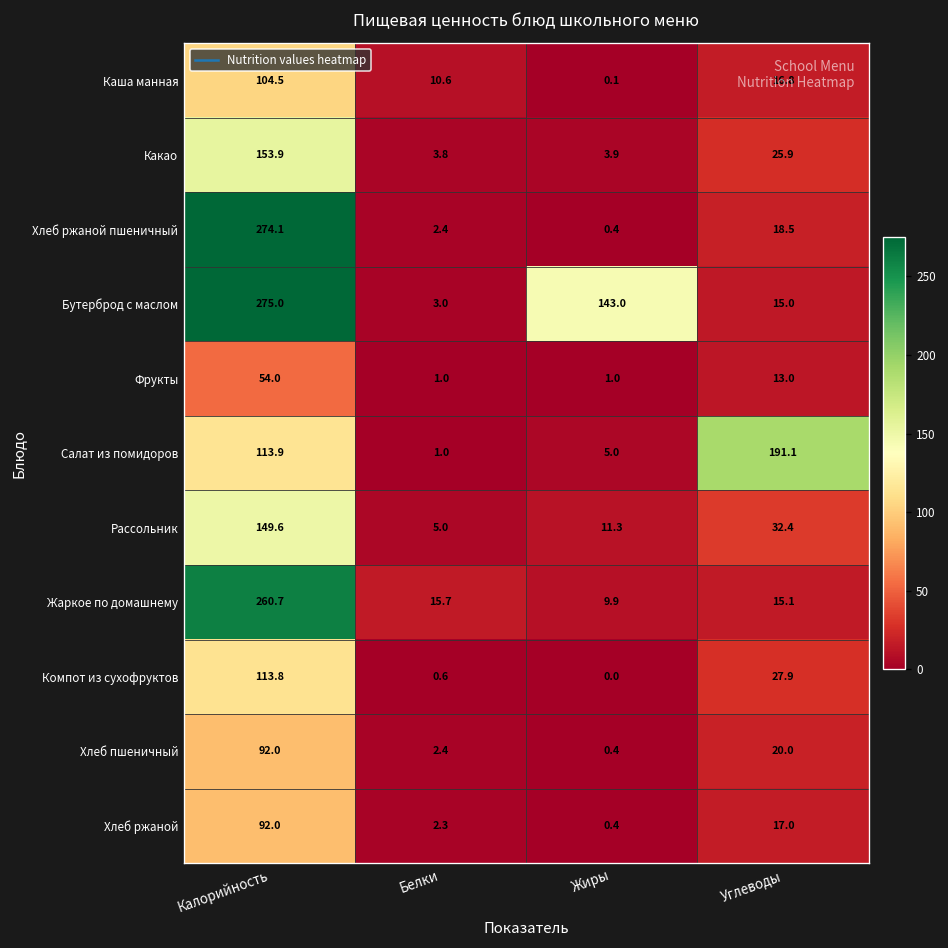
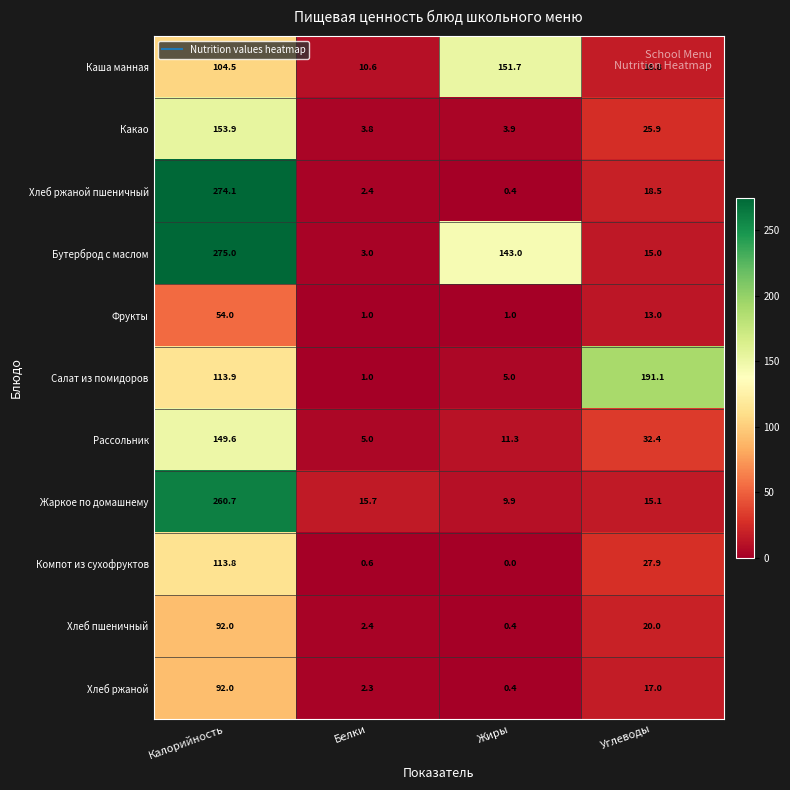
  {
    "Каша манная": {
      "Калорийность": 104.5,
      "Белки": 10.6,
-     "Жиры": 0.1
+     "Жиры": 151.7
    },
    "Какао": {
      "Калорийность": 153.9,
      "Белки": 3.8,
      "Жиры": 3.9,
      "Углеводы": 25.9
    },
    "Хлеб ржаной пшеничный": {
      "Калорийность": 274.1,
      "Белки": 2.4,
      "Жиры": 0.4,
      "Углеводы": 18.5
    },
    "Бутерброд с маслом": {
      "Калорийность": 275.0,
      "Белки": 3.0,
      "Жиры": 143.0,
      "Углеводы": 15.0
    },
    "Фрукты": {
      "Калорийность": 54.0,
      "Белки": 1.0,
      "Жиры": 1.0,
      "Углеводы": 13.0
    },
    "Салат из помидоров": {
      "Калорийность": 113.9,
      "Белки": 1.0,
      "Жиры": 5.0,
      "Углеводы": 191.1
    },
    "Рассольник": {
      "Калорийность": 149.6,
      "Белки": 5.0,
      "Жиры": 11.3,
      "Углеводы": 32.4
    },
    "Жаркое по домашнему": {
      "Калорийность": 260.7,
      "Белки": 15.7,
      "Жиры": 9.9,
      "Углеводы": 15.1
    },
    "Компот из сухофруктов": {
      "Калорийность": 113.8,
      "Белки": 0.6,
      "Жиры": 0.0,
      "Углеводы": 27.9
    },
    "Хлеб пшеничный": {
      "Калорийность": 92.0,
      "Белки": 2.4,
      "Жиры": 0.4,
      "Углеводы": 20.0
    },
    "Хлеб ржаной": {
      "Калорийность": 92.0,
      "Белки": 2.3,
      "Жиры": 0.4,
      "Углеводы": 17.0
    }
  }
